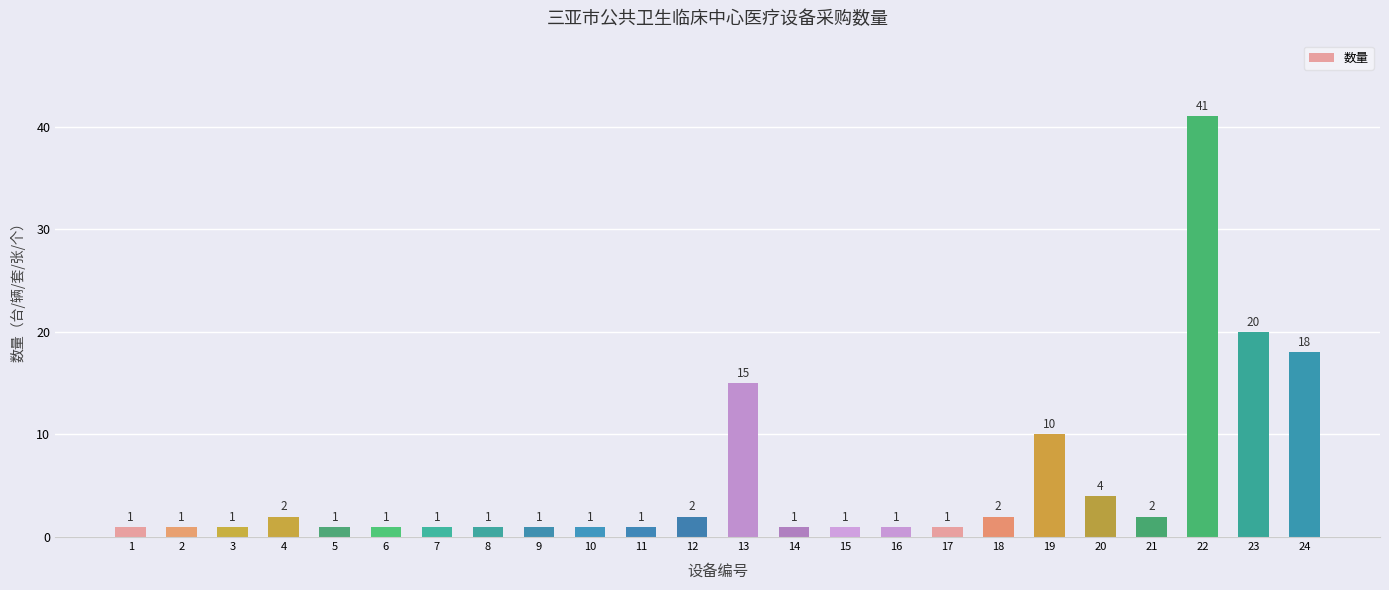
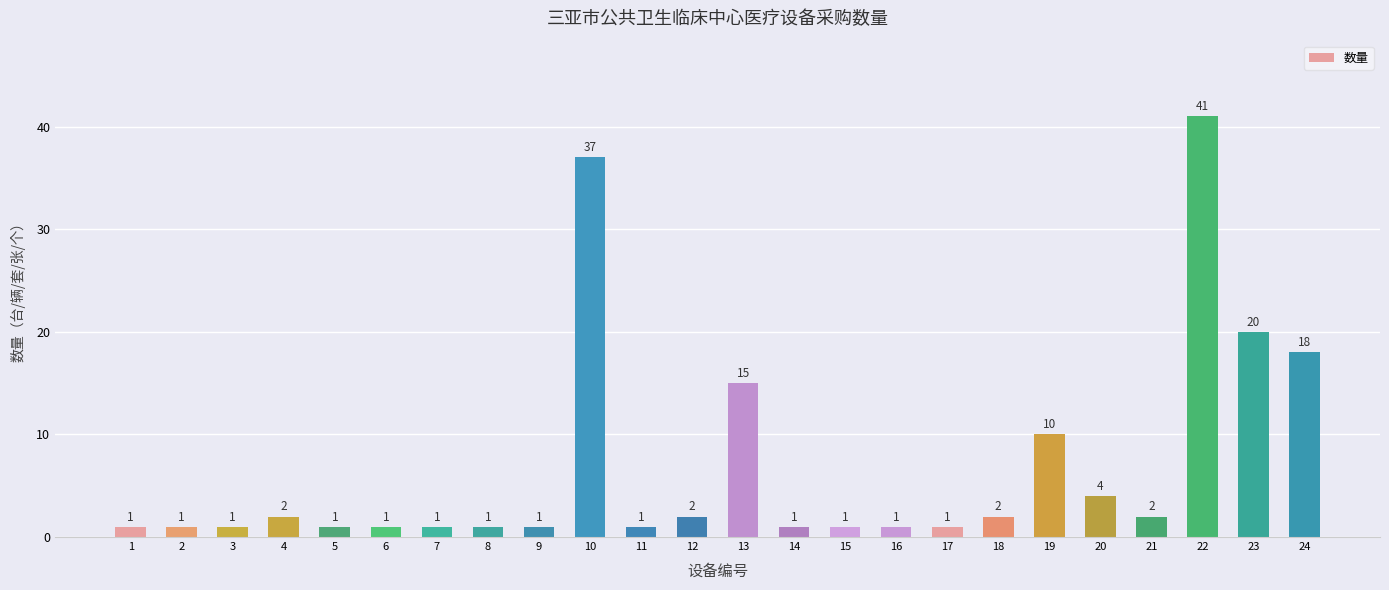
  {
    "1": 1,
    "2": 1,
    "3": 1,
    "4": 2,
    "5": 1,
    "6": 1,
    "7": 1,
    "8": 1,
    "9": 1,
-   "10": 1,
+   "10": 37,
    "11": 1,
    "12": 2,
    "13": 15,
    "14": 1,
    "15": 1,
    "16": 1,
    "17": 1,
    "18": 2,
    "19": 10,
    "20": 4,
    "21": 2,
    "22": 41,
    "23": 20,
    "24": 18
  }
